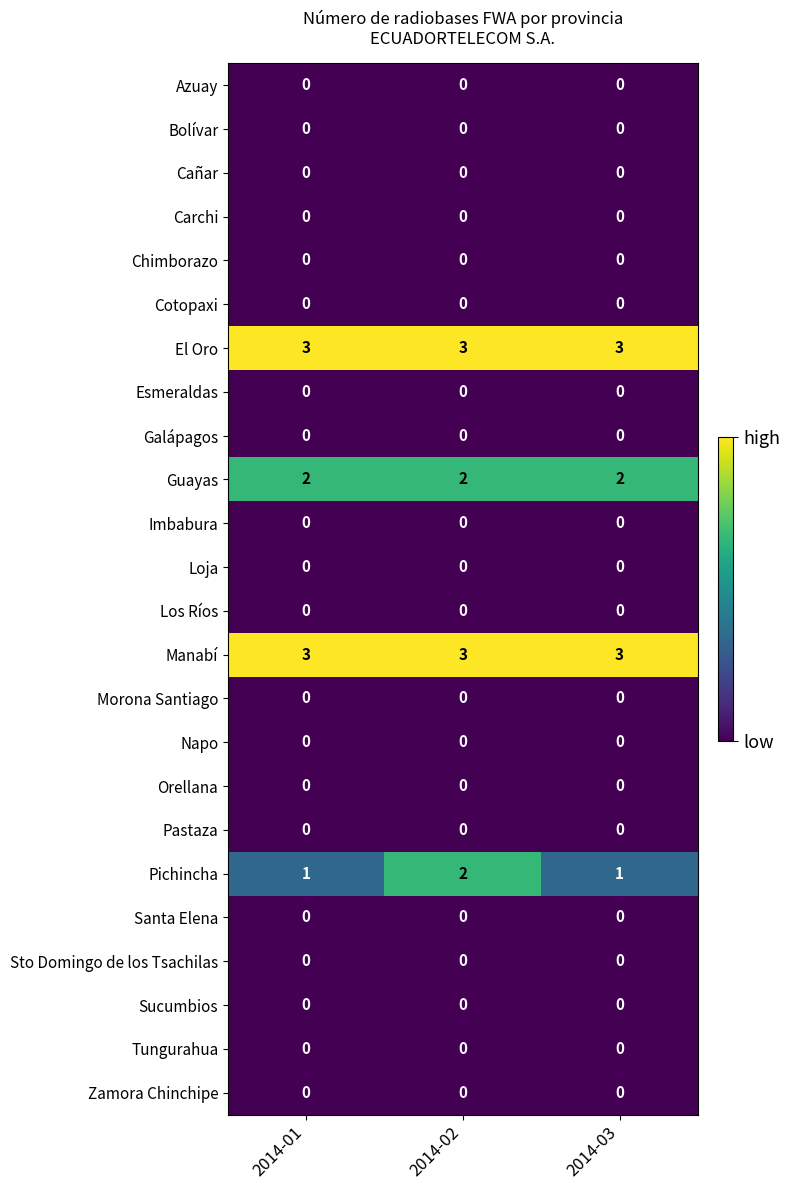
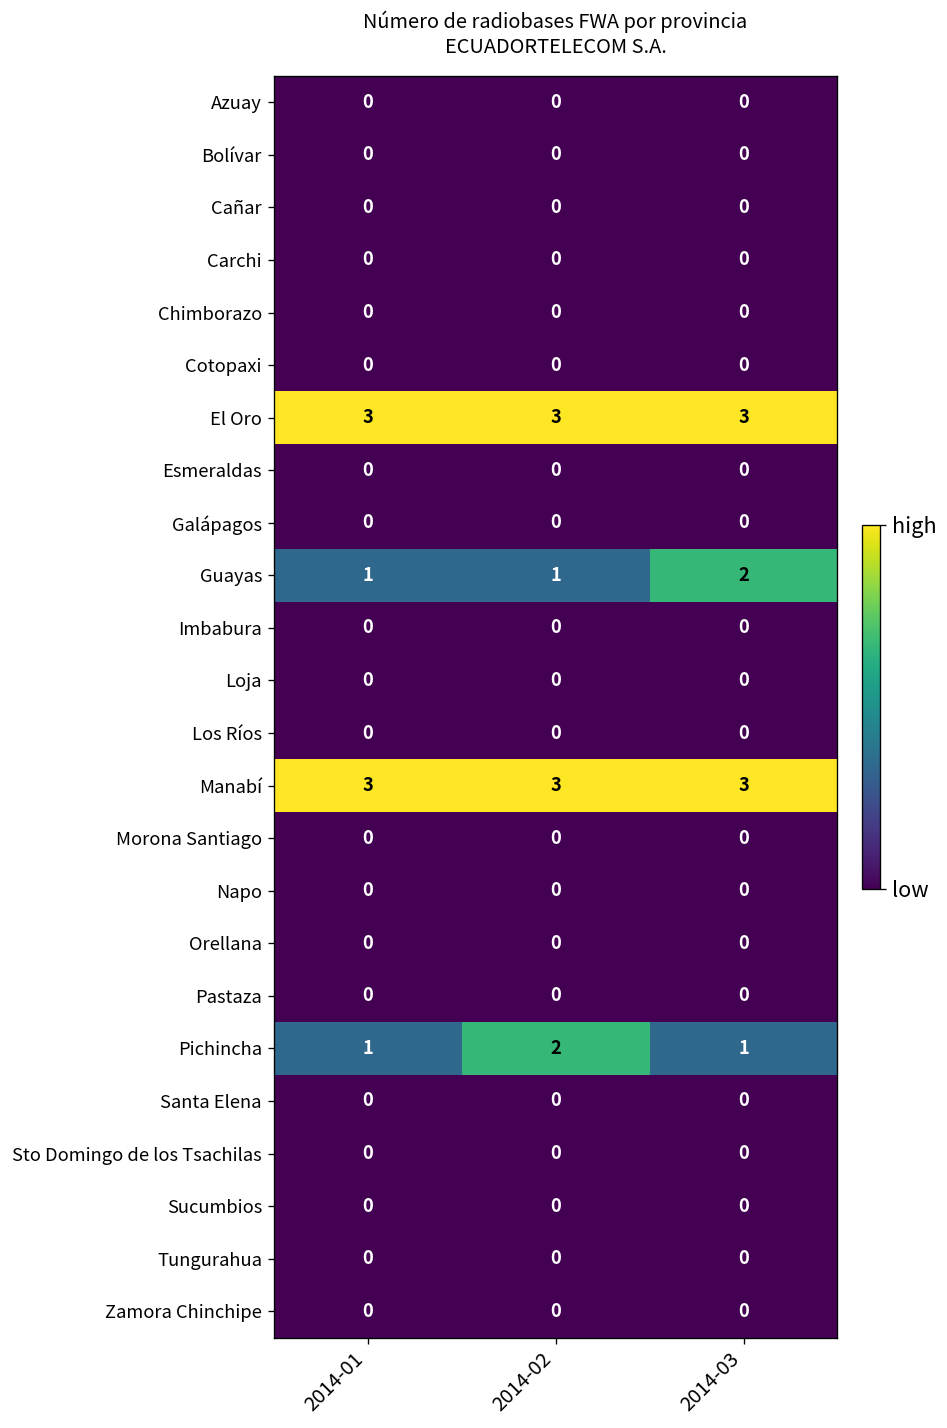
  {
    "Azuay": {
      "2014-01": 0,
      "2014-02": 0,
      "2014-03": 0
    },
    "Bolívar": {
      "2014-01": 0,
      "2014-02": 0,
      "2014-03": 0
    },
    "Cañar": {
      "2014-01": 0,
      "2014-02": 0,
      "2014-03": 0
    },
    "Carchi": {
      "2014-01": 0,
      "2014-02": 0,
      "2014-03": 0
    },
    "Chimborazo": {
      "2014-01": 0,
      "2014-02": 0,
      "2014-03": 0
    },
    "Cotopaxi": {
      "2014-01": 0,
      "2014-02": 0,
      "2014-03": 0
    },
    "El Oro": {
      "2014-01": 3,
      "2014-02": 3,
      "2014-03": 3
    },
    "Esmeraldas": {
      "2014-01": 0,
      "2014-02": 0,
      "2014-03": 0
    },
    "Galápagos": {
      "2014-01": 0,
      "2014-02": 0,
      "2014-03": 0
    },
    "Guayas": {
-     "2014-01": 2,
-     "2014-02": 2,
+     "2014-01": 1,
+     "2014-02": 1,
      "2014-03": 2
    },
    "Imbabura": {
      "2014-01": 0,
      "2014-02": 0,
      "2014-03": 0
    },
    "Loja": {
      "2014-01": 0,
      "2014-02": 0,
      "2014-03": 0
    },
    "Los Ríos": {
      "2014-01": 0,
      "2014-02": 0,
      "2014-03": 0
    },
    "Manabí": {
      "2014-01": 3,
      "2014-02": 3,
      "2014-03": 3
    },
    "Morona Santiago": {
      "2014-01": 0,
      "2014-02": 0,
      "2014-03": 0
    },
    "Napo": {
      "2014-01": 0,
      "2014-02": 0,
      "2014-03": 0
    },
    "Orellana": {
      "2014-01": 0,
      "2014-02": 0,
      "2014-03": 0
    },
    "Pastaza": {
      "2014-01": 0,
      "2014-02": 0,
      "2014-03": 0
    },
    "Pichincha": {
      "2014-01": 1,
      "2014-02": 2,
      "2014-03": 1
    },
    "Santa Elena": {
      "2014-01": 0,
      "2014-02": 0,
      "2014-03": 0
    },
    "Sto Domingo de los Tsachilas": {
      "2014-01": 0,
      "2014-02": 0,
      "2014-03": 0
    },
    "Sucumbios": {
      "2014-01": 0,
      "2014-02": 0,
      "2014-03": 0
    },
    "Tungurahua": {
      "2014-01": 0,
      "2014-02": 0,
      "2014-03": 0
    },
    "Zamora Chinchipe": {
      "2014-01": 0,
      "2014-02": 0,
      "2014-03": 0
    }
  }
